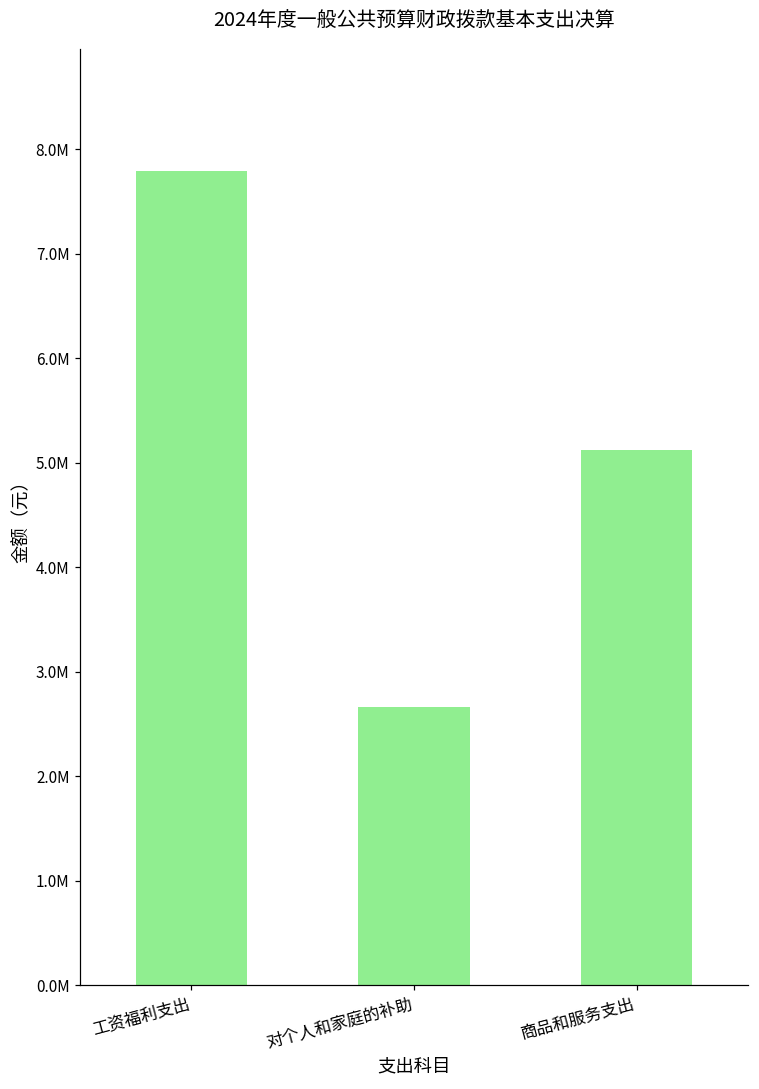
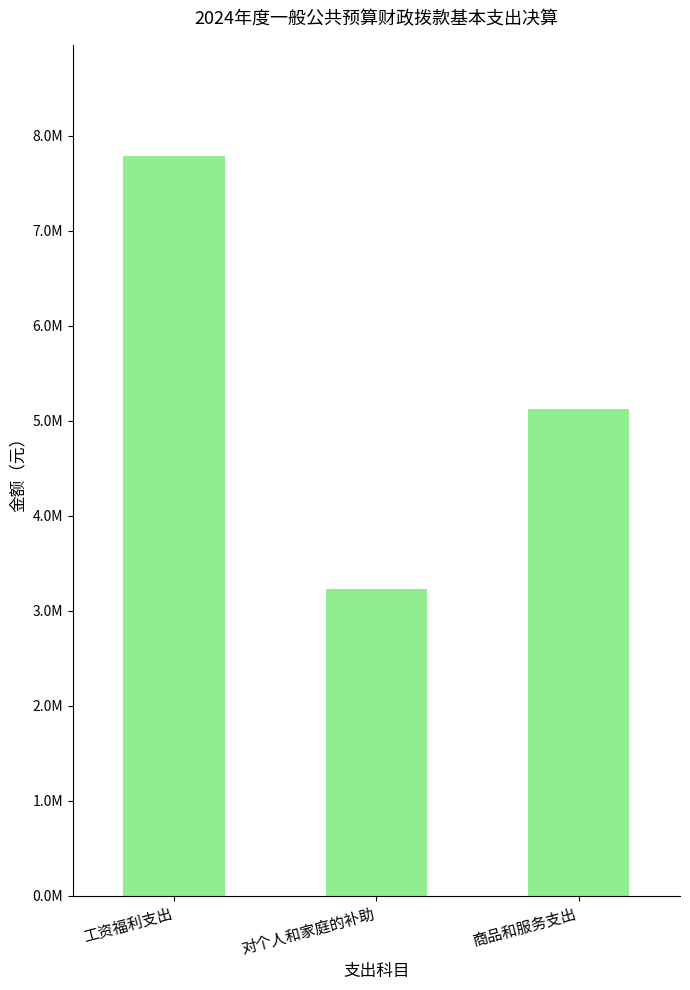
  {
    "工资福利支出": 7800000,
-   "对个人和家庭的补助": 2700000,
+   "对个人和家庭的补助": 3200000,
    "商品和服务支出": 5100000
  }
